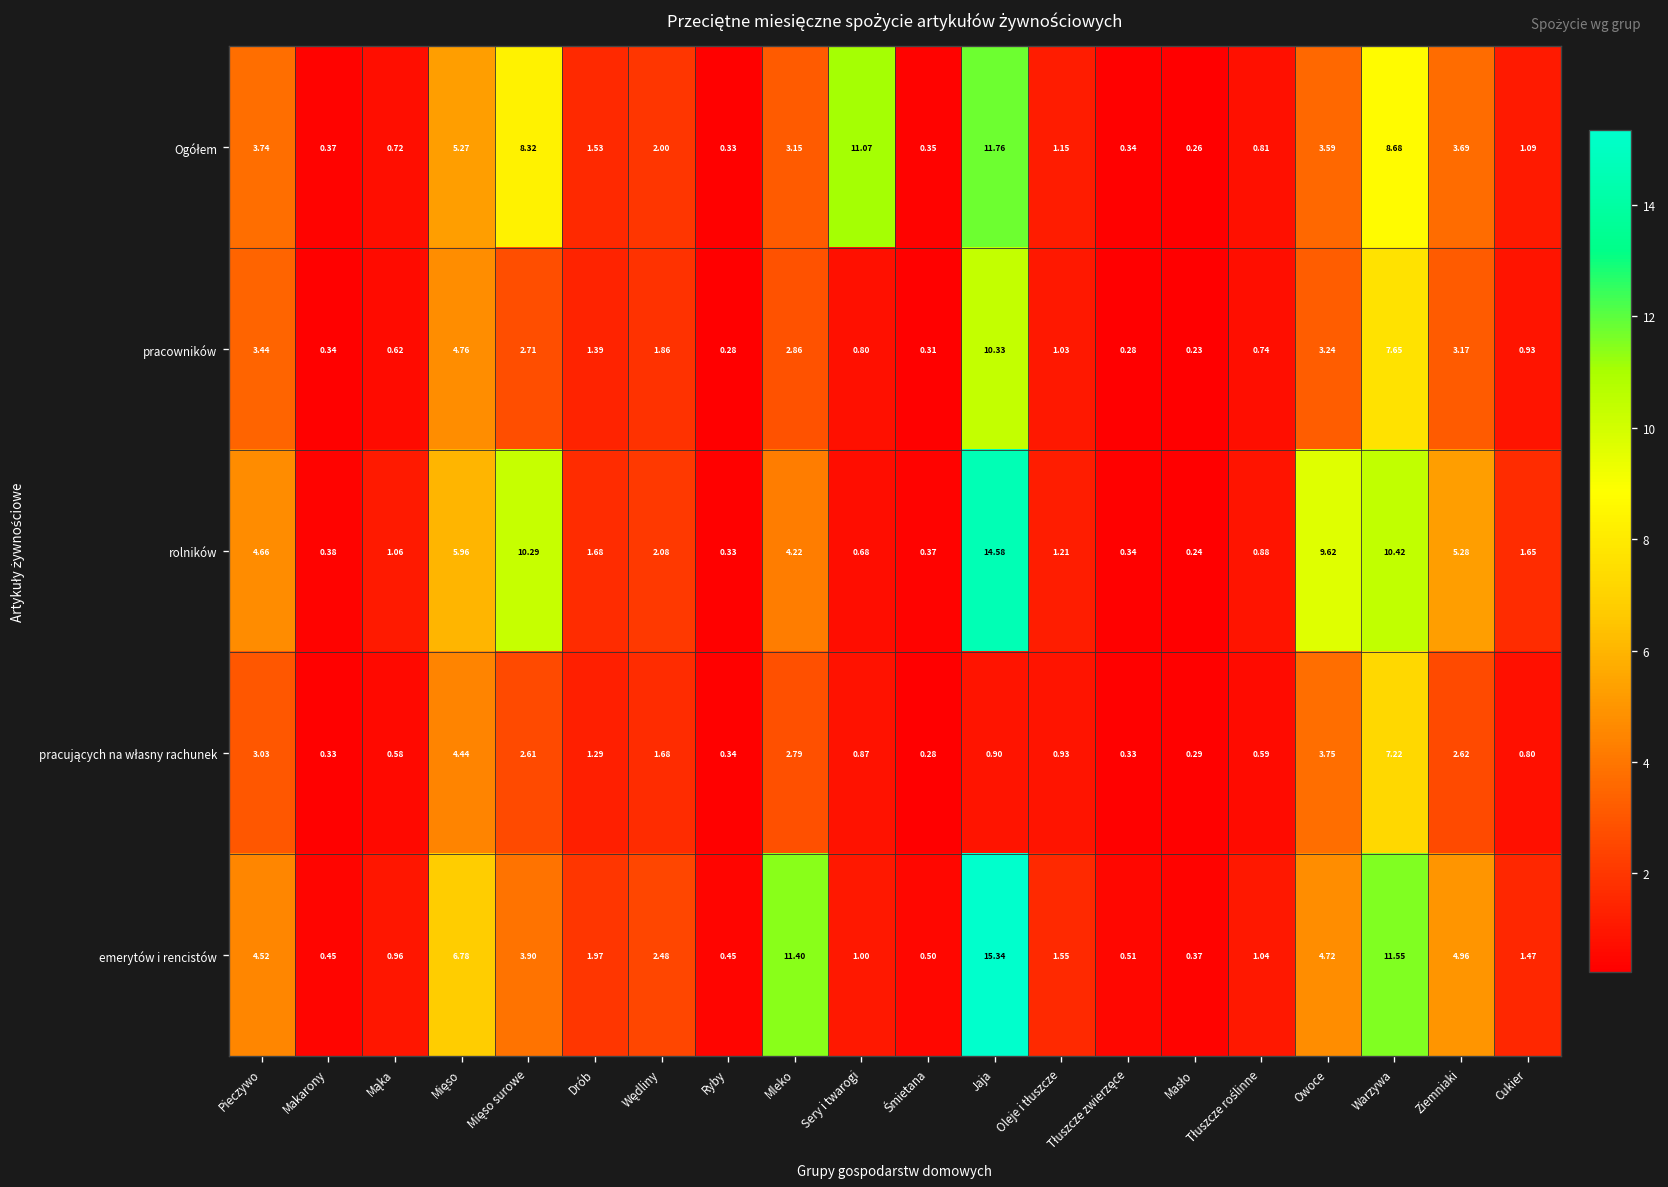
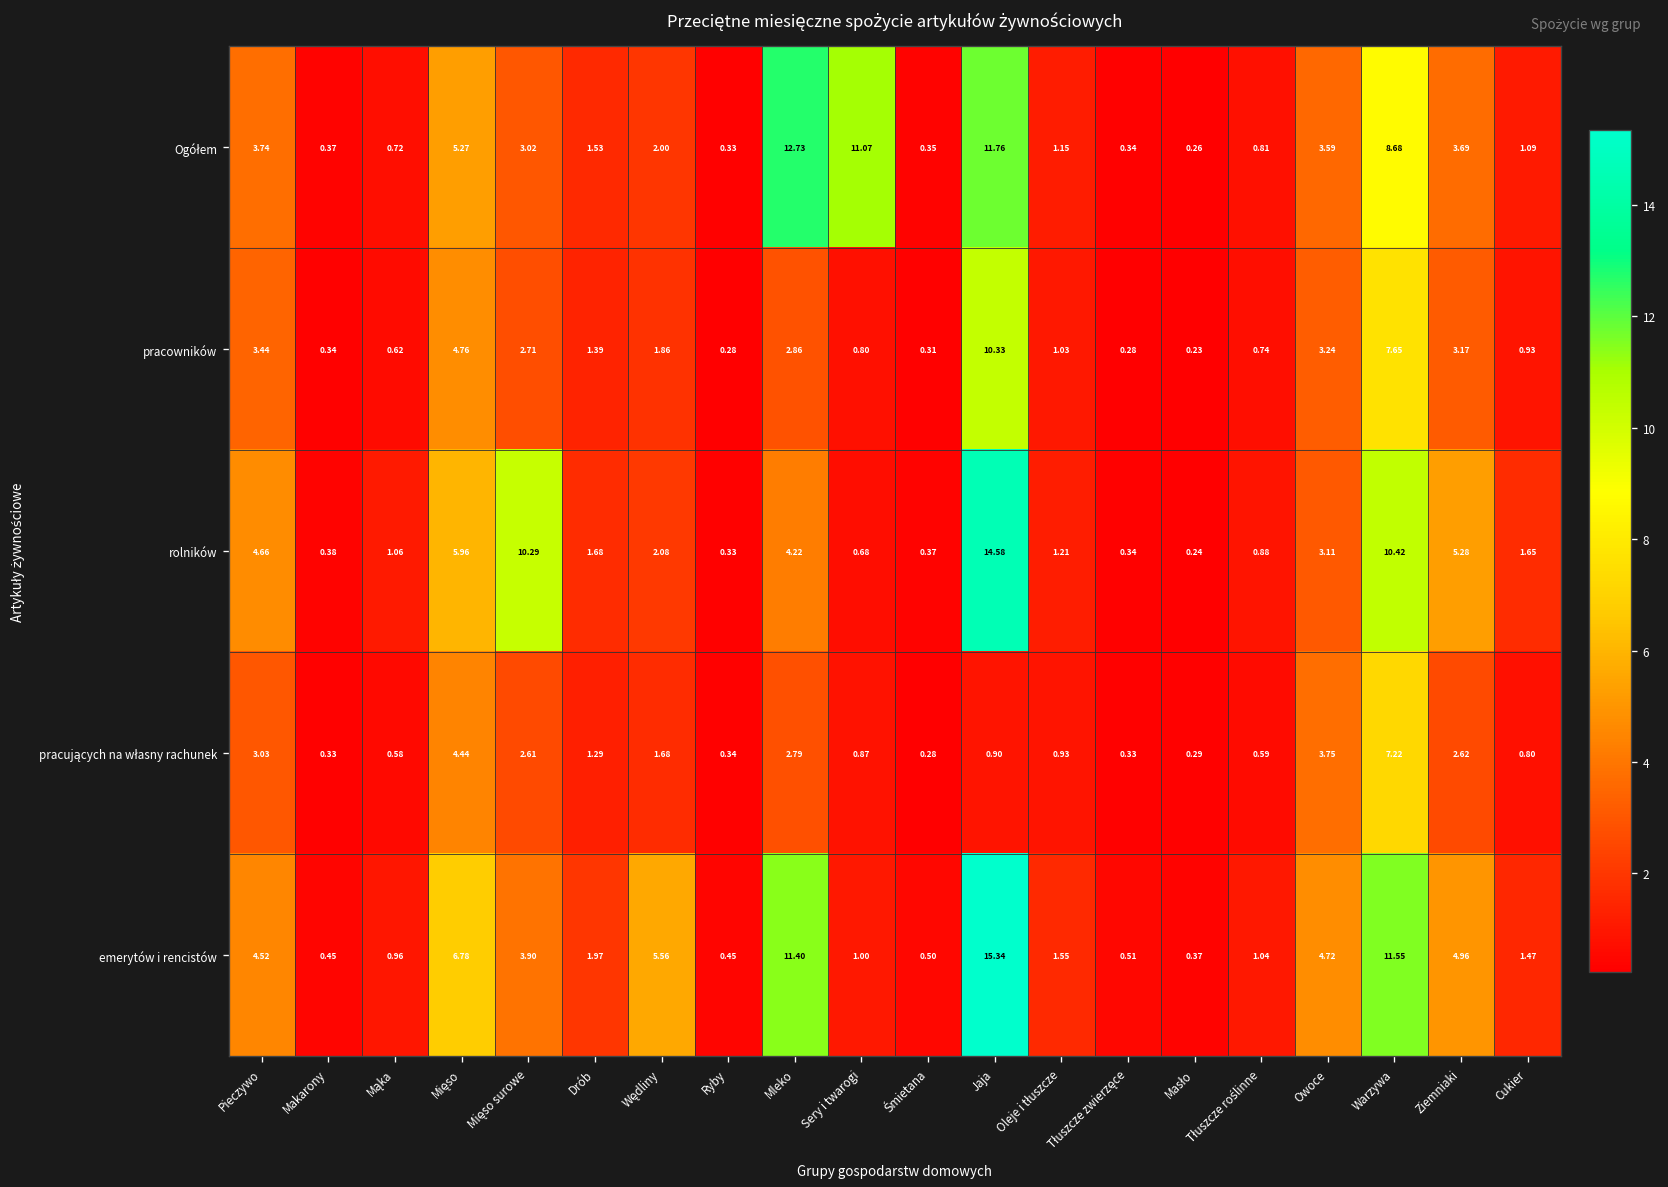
  {
    "Ogółem": {
      "Pieczywo": 3.74,
      "Makarony": 0.37,
      "Mąka": 0.72,
      "Mięso": 5.27,
-     "Mięso surowe": 8.32,
+     "Mięso surowe": 3.02,
      "Drób": 1.53,
      "Wędliny": 2.00,
      "Ryby": 0.33,
-     "Mleko": 3.15,
+     "Mleko": 12.73,
      "Sery i twarogi": 11.07,
      "Śmietana": 0.35,
      "Jaja": 11.76,
      "Oleje i tłuszcze": 1.15,
      "Tłuszcze zwierzęce": 0.34,
      "Masło": 0.26,
      "Tłuszcze roślinne": 0.81,
      "Owoce": 3.59,
      "Warzywa": 8.68,
      "Ziemniaki": 3.69,
      "Cukier": 1.09
    },
    "pracowników": {
      "Pieczywo": 3.44,
      "Makarony": 0.34,
      "Mąka": 0.62,
      "Mięso": 4.76,
      "Mięso surowe": 2.71,
      "Drób": 1.39,
      "Wędliny": 1.86,
      "Ryby": 0.28,
      "Mleko": 2.86,
      "Sery i twarogi": 0.80,
      "Śmietana": 0.31,
      "Jaja": 10.33,
      "Oleje i tłuszcze": 1.03,
      "Tłuszcze zwierzęce": 0.28,
      "Masło": 0.23,
      "Tłuszcze roślinne": 0.74,
      "Owoce": 3.24,
      "Warzywa": 7.65,
      "Ziemniaki": 3.17,
      "Cukier": 0.93
    },
    "rolników": {
      "Pieczywo": 4.66,
      "Makarony": 0.38,
      "Mąka": 1.06,
      "Mięso": 5.96,
      "Mięso surowe": 10.29,
      "Drób": 1.68,
      "Wędliny": 2.08,
      "Ryby": 0.33,
      "Mleko": 4.22,
      "Sery i twarogi": 0.68,
      "Śmietana": 0.37,
      "Jaja": 14.58,
      "Oleje i tłuszcze": 1.21,
      "Tłuszcze zwierzęce": 0.34,
      "Masło": 0.24,
      "Tłuszcze roślinne": 0.88,
-     "Owoce": 9.62,
+     "Owoce": 3.11,
      "Warzywa": 10.42,
      "Ziemniaki": 5.28,
      "Cukier": 1.65
    },
    "pracujących na własny rachunek": {
      "Pieczywo": 3.03,
      "Makarony": 0.33,
      "Mąka": 0.58,
      "Mięso": 4.44,
      "Mięso surowe": 2.61,
      "Drób": 1.29,
      "Wędliny": 1.68,
      "Ryby": 0.34,
      "Mleko": 2.79,
      "Sery i twarogi": 0.87,
      "Śmietana": 0.28,
      "Jaja": 0.90,
      "Oleje i tłuszcze": 0.93,
      "Tłuszcze zwierzęce": 0.33,
      "Masło": 0.29,
      "Tłuszcze roślinne": 0.59,
      "Owoce": 3.75,
      "Warzywa": 7.22,
      "Ziemniaki": 2.62,
      "Cukier": 0.80
    },
    "emerytów i rencistów": {
      "Pieczywo": 4.52,
      "Makarony": 0.45,
      "Mąka": 0.96,
      "Mięso": 6.78,
      "Mięso surowe": 3.90,
      "Drób": 1.97,
-     "Wędliny": 2.48,
+     "Wędliny": 5.56,
      "Ryby": 0.45,
      "Mleko": 11.40,
      "Sery i twarogi": 1.00,
      "Śmietana": 0.50,
      "Jaja": 15.34,
      "Oleje i tłuszcze": 1.55,
      "Tłuszcze zwierzęce": 0.51,
      "Masło": 0.37,
      "Tłuszcze roślinne": 1.04,
      "Owoce": 4.72,
      "Warzywa": 11.55,
      "Ziemniaki": 4.96,
      "Cukier": 1.47
    }
  }
